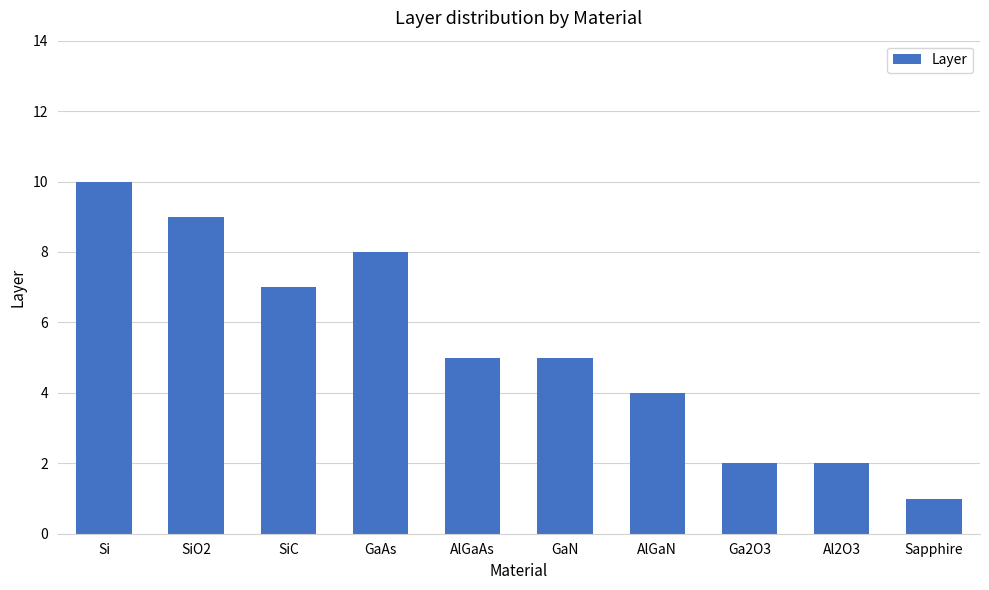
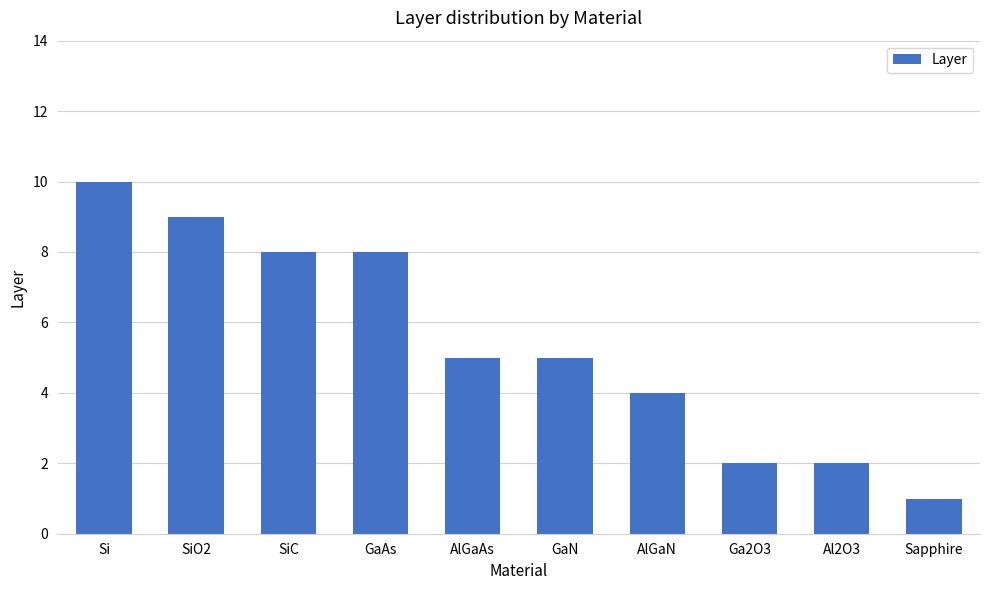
  {
    "Si": 10,
    "SiO2": 9,
-   "SiC": 7,
+   "SiC": 8,
    "GaAs": 8,
    "AlGaAs": 5,
    "GaN": 5,
    "AlGaN": 4,
    "Ga2O3": 2,
    "Al2O3": 2,
    "Sapphire": 1
  }
